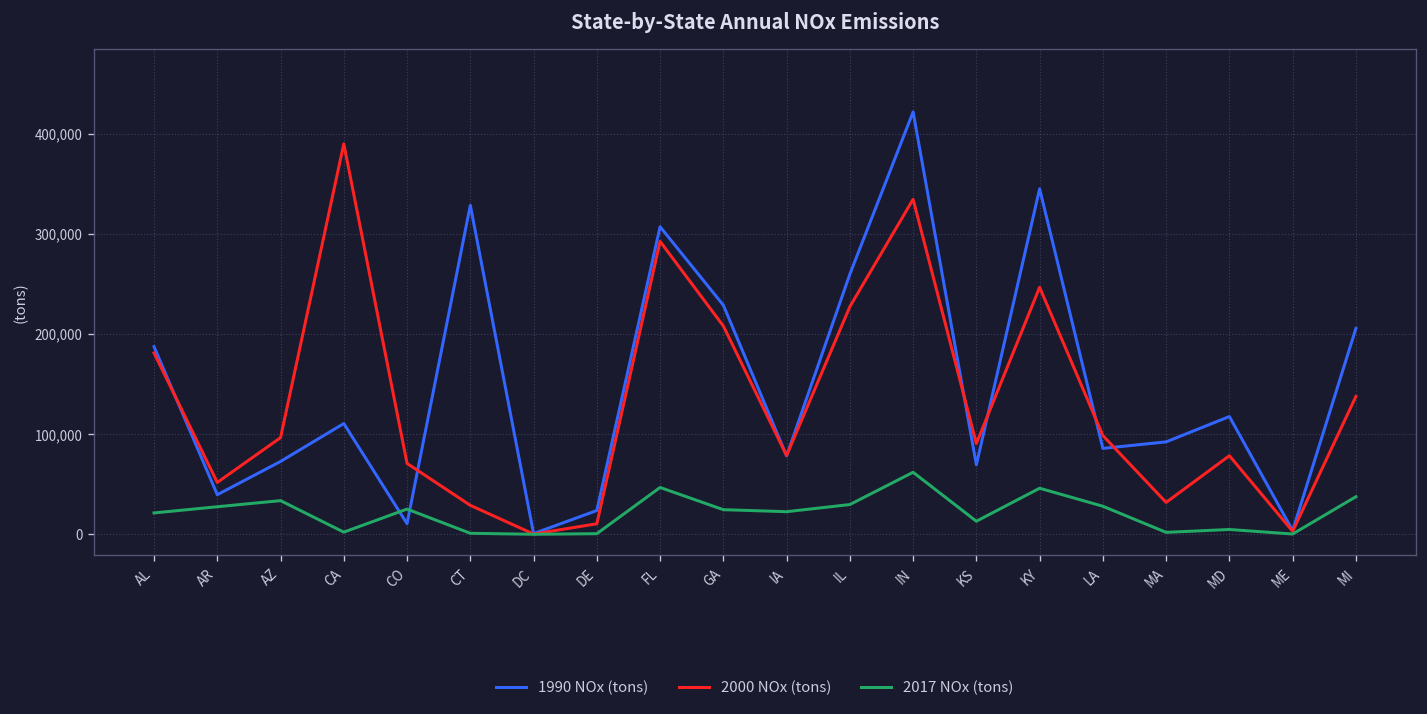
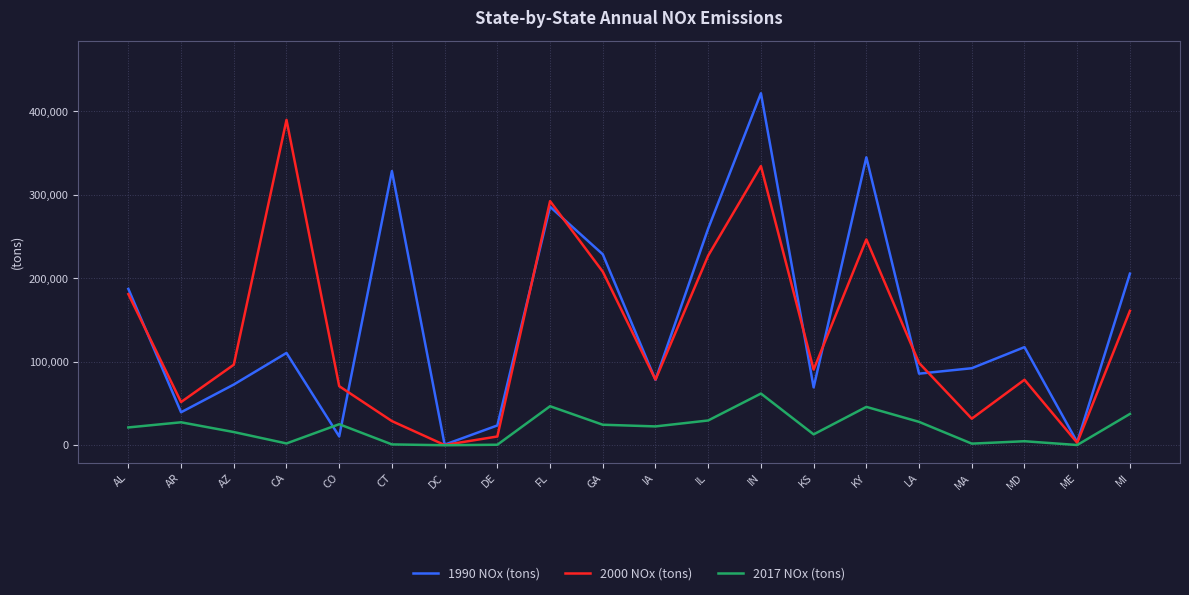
  {
    "1990 NOx (tons)": {
      "AL": "190,000",
      "AR": "40,000",
      "AZ": "70,000",
      "CA": "110,000",
      "CO": "10,000",
      "CT": "330,000",
      "DE": "20,000",
-     "FL": "310,000",
+     "FL": "290,000",
      "GA": "230,000",
      "IL": "260,000",
      "IN": "420,000",
      "KS": "70,000",
      "KY": "350,000",
      "LA": "90,000",
      "MA": "90,000",
      "MD": "120,000",
      "MI": "210,000"
    },
    "2000 NOx (tons)": {
      "AL": "180,000",
      "AR": "50,000",
      "AZ": "100,000",
      "CA": "390,000",
      "CO": "70,000",
      "CT": "30,000",
      "DE": "10,000",
      "FL": "290,000",
      "GA": "210,000",
      "IL": "230,000",
      "IN": "330,000",
      "KS": "90,000",
      "KY": "250,000",
      "LA": "100,000",
      "MA": "30,000",
      "MD": "80,000",
-     "MI": "140,000"
+     "MI": "160,000"
    },
    "2017 NOx (tons)": {
      "AL": "20,000",
      "AR": "30,000",
-     "AZ": "30,000",
+     "AZ": "20,000",
      "CA": "0",
      "CO": "30,000",
      "CT": "0",
      "DE": "0",
      "FL": "50,000",
      "GA": "20,000",
      "IA": "20,000",
      "IL": "30,000",
      "IN": "60,000",
      "KS": "10,000",
      "KY": "50,000",
      "LA": "30,000",
      "MA": "0",
      "MD": "0",
      "MI": "40,000"
    }
  }
